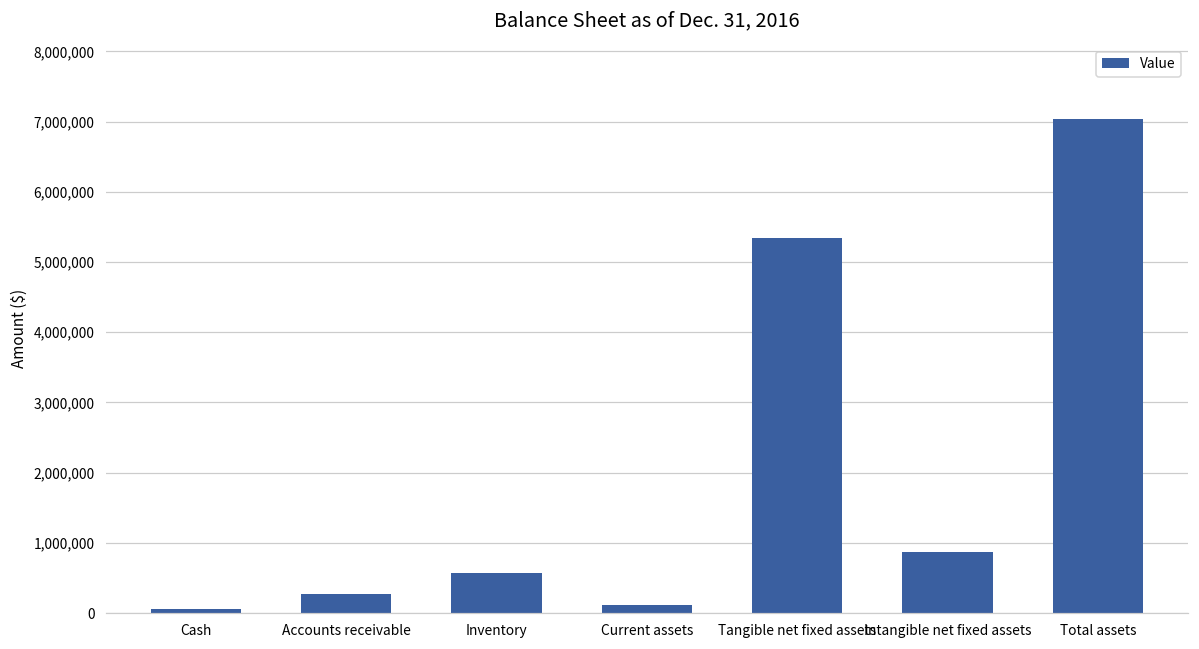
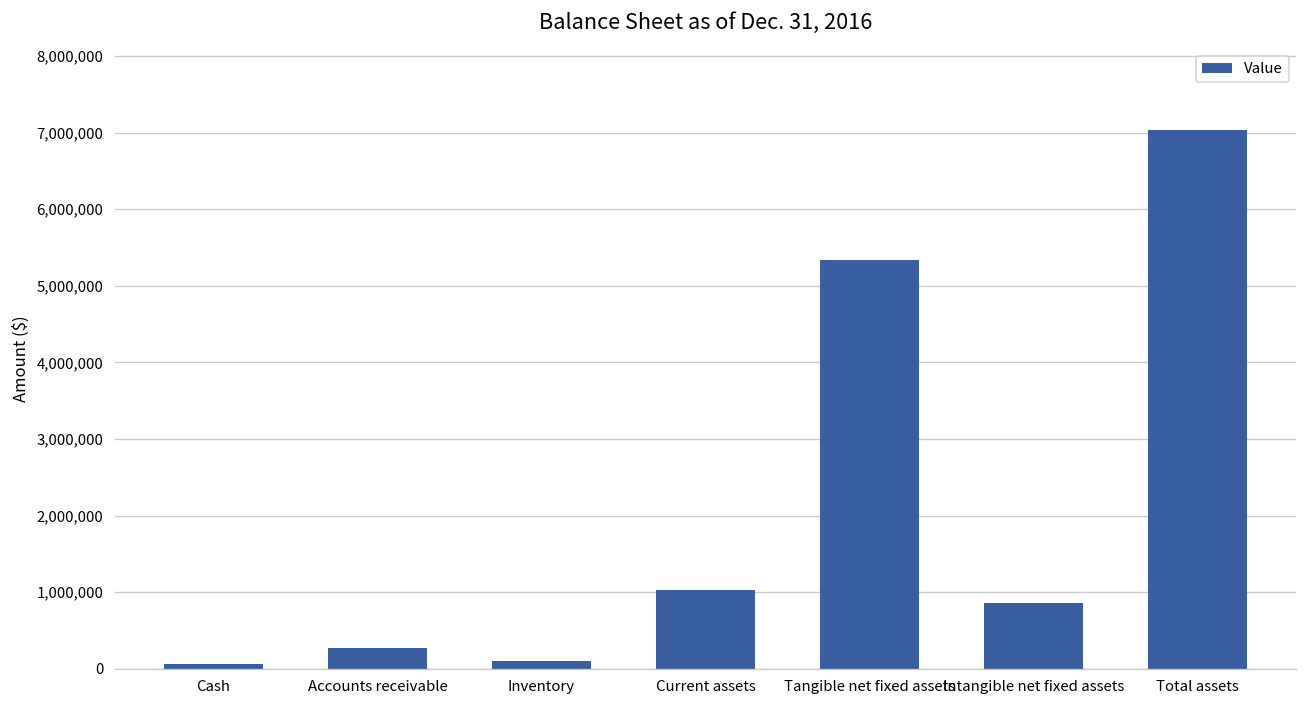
  {
    "Cash": "100,000",
    "Accounts receivable": "300,000",
-   "Inventory": "600,000",
-   "Current assets": "100,000",
+   "Inventory": "100,000",
+   "Current assets": "1,000,000",
    "Tangible net fixed assets": "5,300,000",
    "Intangible net fixed assets": "900,000",
    "Total assets": "7,000,000"
  }
